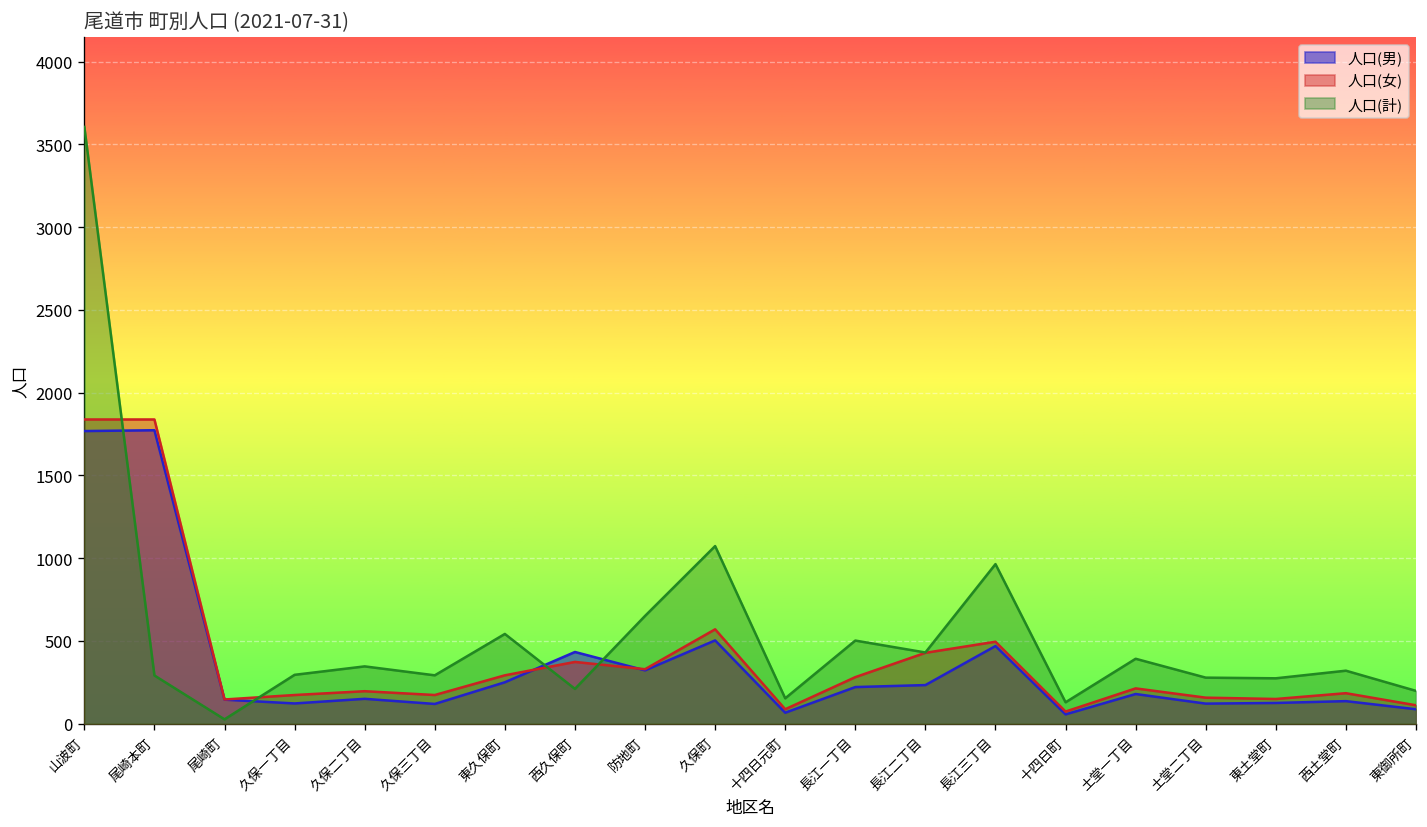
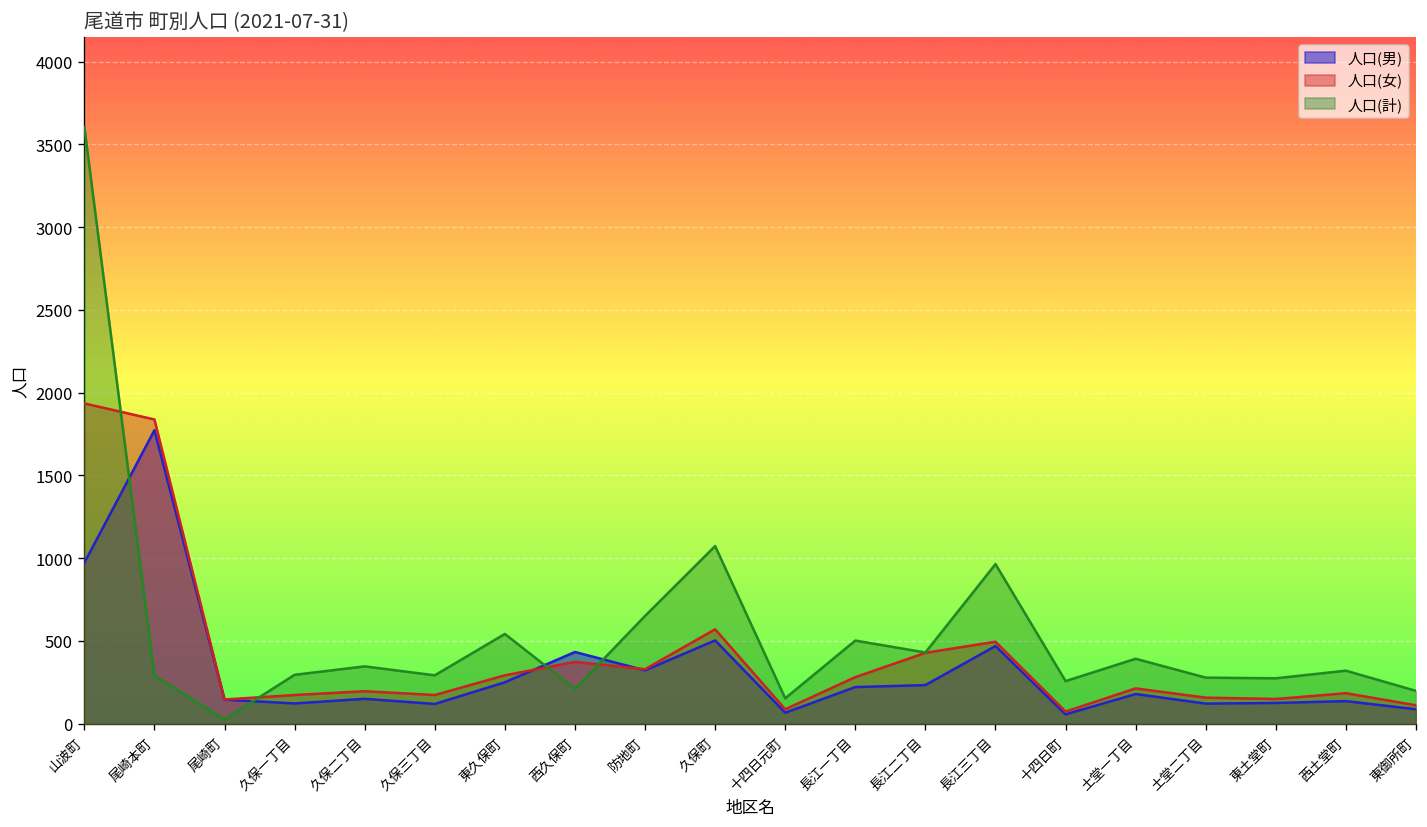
  {
    "人口(男)": {
-     "山波町": 1770,
+     "山波町": 970,
      "尾崎本町": 1770,
      "久保一丁目": 120,
      "久保二丁目": 150,
      "久保三丁目": 120,
      "東久保町": 250,
      "西久保町": 430,
      "久保町": 500,
      "十四日元町": 70,
      "長江一丁目": 220,
      "長江二丁目": 230,
      "長江三丁目": 470,
      "土堂一丁目": 180,
      "土堂二丁目": 120,
      "東土堂町": 130,
      "西土堂町": 140,
      "東御所町": 90
    },
    "人口(女)": {
-     "山波町": 1840,
+     "山波町": 1940,
      "尾崎本町": 1840,
      "久保一丁目": 170,
      "久保二丁目": 200,
      "久保三丁目": 170,
      "東久保町": 290,
      "西久保町": 370,
      "久保町": 570,
      "十四日元町": 90,
      "長江一丁目": 280,
      "長江三丁目": 500,
      "土堂一丁目": 210,
      "土堂二丁目": 160,
      "東土堂町": 150,
      "西土堂町": 180,
      "東御所町": 110
    },
    "人口(計)": {
      "山波町": 3610,
      "尾崎本町": 290,
      "尾崎町": 30,
      "久保一丁目": 300,
      "久保二丁目": 350,
      "久保三丁目": 290,
      "東久保町": 540,
      "西久保町": 210,
      "防地町": 650,
      "久保町": 1070,
      "十四日元町": 150,
      "長江一丁目": 500,
      "長江三丁目": 960,
-     "十四日町": 130,
+     "十四日町": 260,
      "土堂一丁目": 390,
      "土堂二丁目": 280,
      "東土堂町": 270,
      "西土堂町": 320,
      "東御所町": 200
    }
  }
